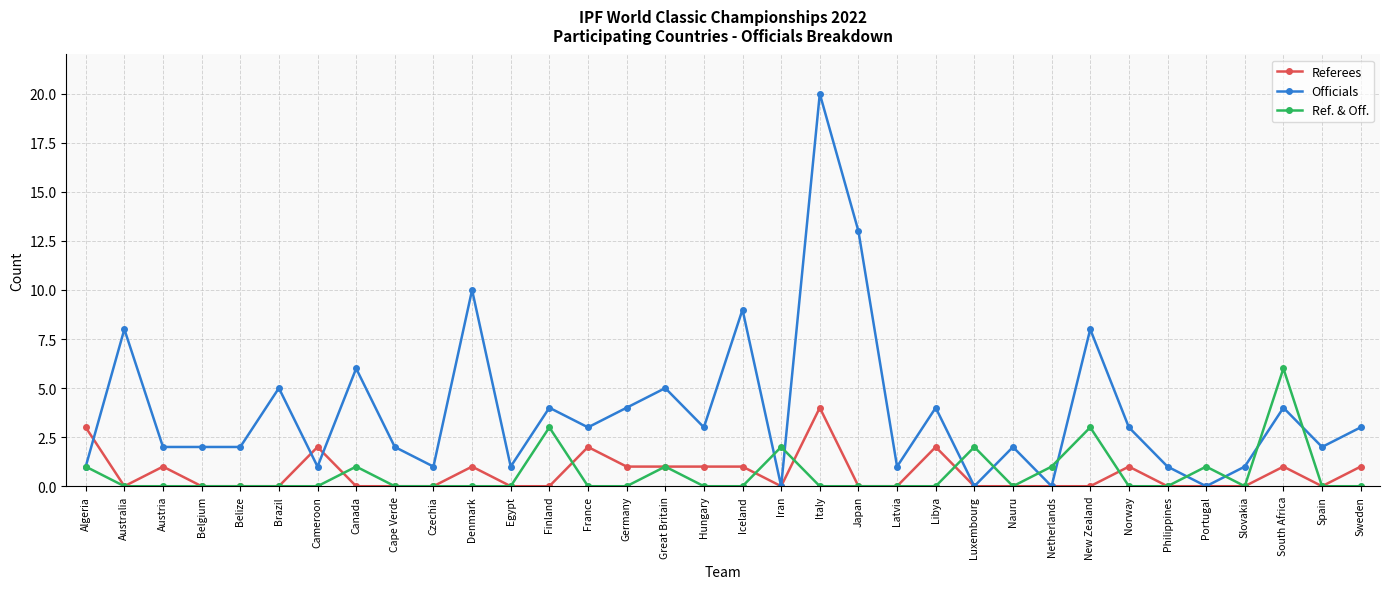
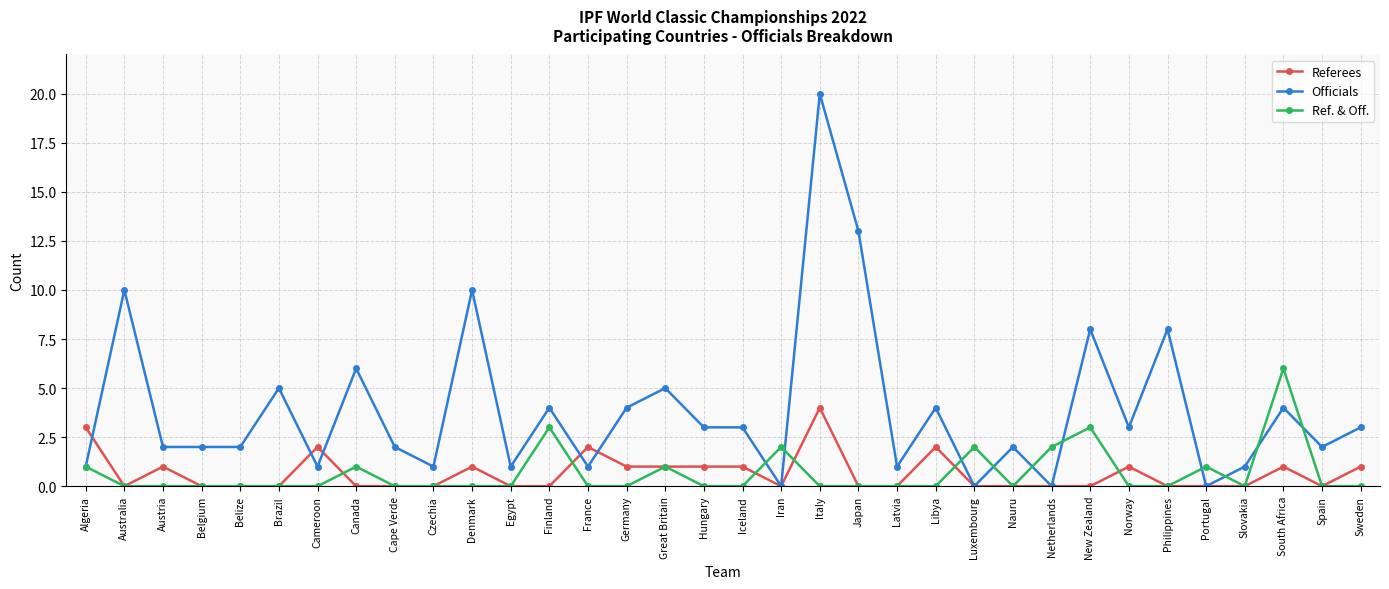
  {
    "Referees": {
      "Algeria": 3,
      "Austria": 1,
      "Cameroon": 2,
      "Canada": 0,
      "Denmark": 1,
      "Finland": 0,
      "France": 2,
      "Germany": 1,
      "Hungary": 1,
      "Iceland": 1,
      "Italy": 4,
      "Libya": 2,
      "New Zealand": 0,
      "Norway": 1,
      "South Africa": 1,
      "Sweden": 1
    },
    "Officials": {
-     "Australia": 8,
+     "Australia": 10,
      "Austria": 2,
      "Belgium": 2,
      "Belize": 2,
      "Brazil": 5,
      "Cameroon": 1,
      "Canada": 6,
      "Cape Verde": 2,
      "Czechia": 1,
      "Denmark": 10,
      "Egypt": 1,
      "Finland": 4,
-     "France": 3,
+     "France": 1,
      "Germany": 4,
      "Great Britain": 5,
      "Hungary": 3,
-     "Iceland": 9,
+     "Iceland": 3,
      "Italy": 20,
      "Japan": 13,
      "Latvia": 1,
      "Libya": 4,
      "Nauru": 2,
      "New Zealand": 8,
      "Norway": 3,
-     "Philippines": 1,
+     "Philippines": 8,
      "Slovakia": 1,
      "South Africa": 4,
      "Spain": 2,
      "Sweden": 3
    },
    "Ref. & Off.": {
      "Austria": 0,
      "Cameroon": 0,
      "Canada": 1,
      "Denmark": 0,
      "Finland": 3,
      "France": 0,
      "Germany": 0,
      "Hungary": 0,
      "Iceland": 0,
      "Iran": 2,
      "Italy": 0,
      "Libya": 0,
      "Luxembourg": 2,
-     "Netherlands": 1,
+     "Netherlands": 2,
      "New Zealand": 3,
      "Norway": 0,
      "Portugal": 1,
      "South Africa": 6,
      "Sweden": 0
    }
  }
